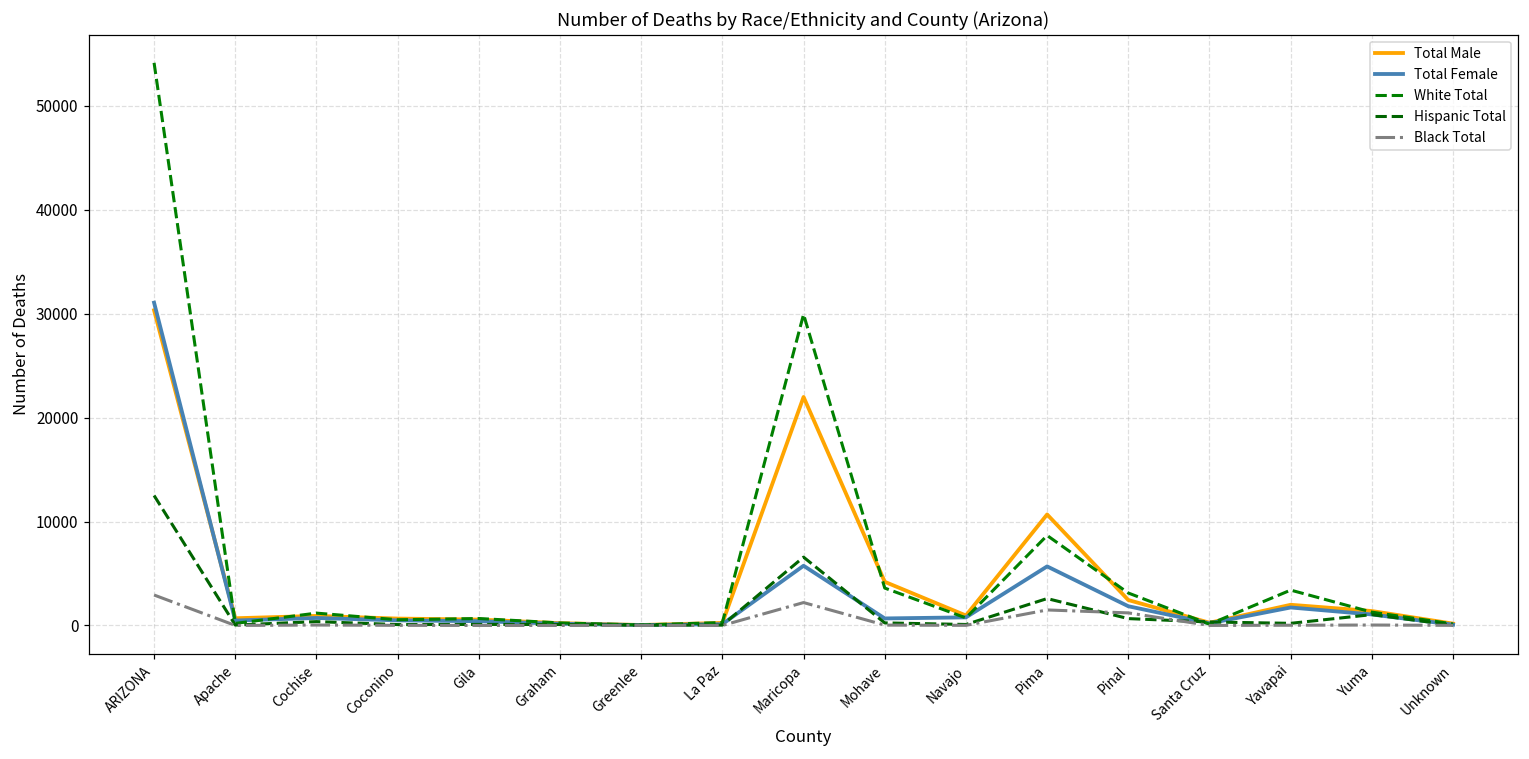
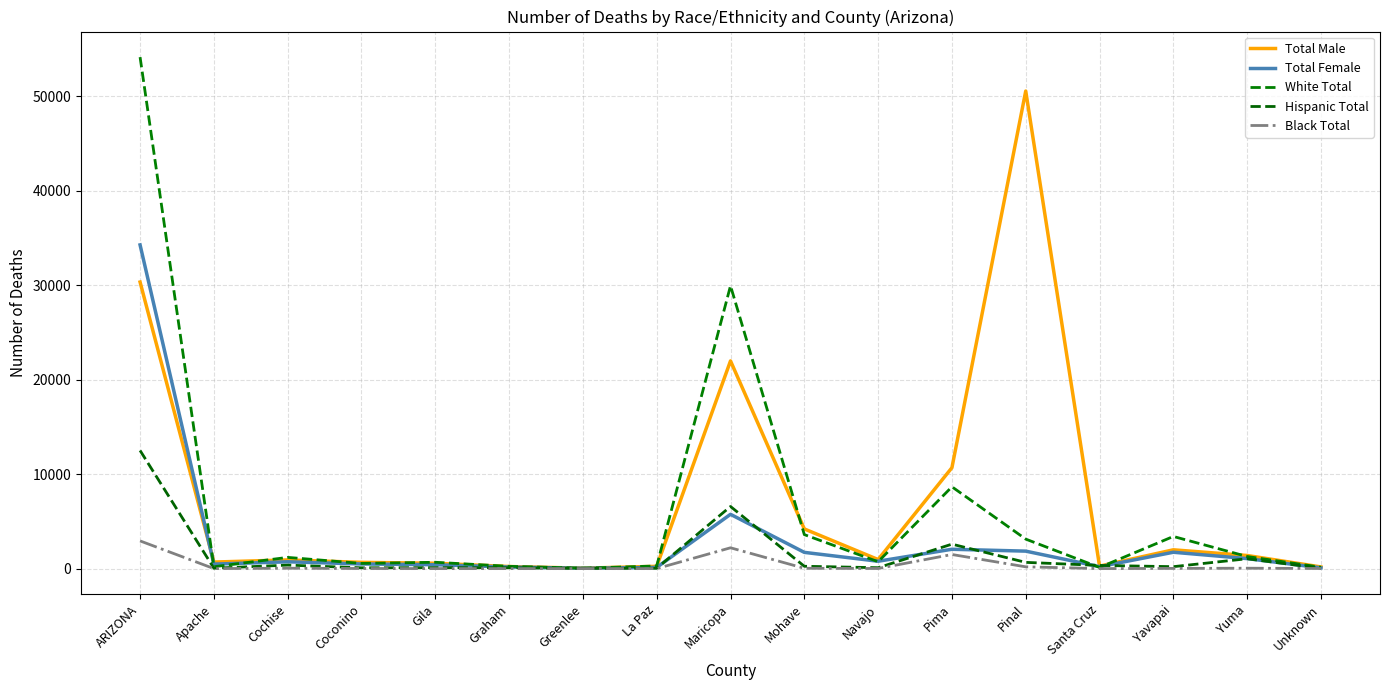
  {
    "Total Male": {
      "ARIZONA": 30000,
      "Maricopa": 22000,
      "Mohave": 4000,
      "Pima": 11000,
-     "Pinal": 2000
+     "Pinal": 51000
    },
    "Total Female": {
-     "ARIZONA": 31000,
+     "ARIZONA": 34000,
      "Maricopa": 6000,
-     "Mohave": 1000,
-     "Pima": 6000,
+     "Mohave": 2000,
+     "Pima": 2000,
      "Pinal": 2000
    },
    "Black Total": {
      "ARIZONA": 3000,
      "Cochise": 0,
      "Maricopa": 2000,
      "Pima": 1000,
-     "Pinal": 1000,
+     "Pinal": 0,
      "Yuma": 0
    }
  }
